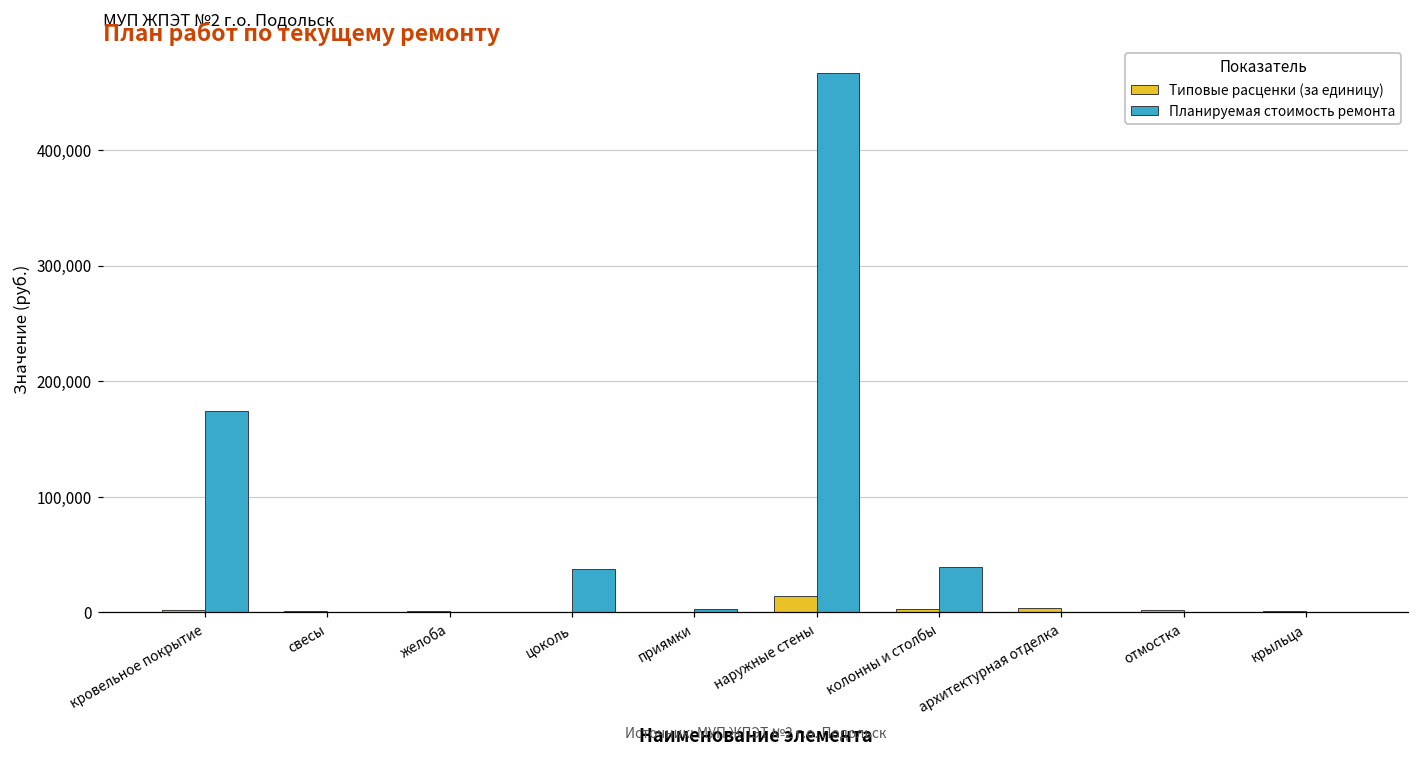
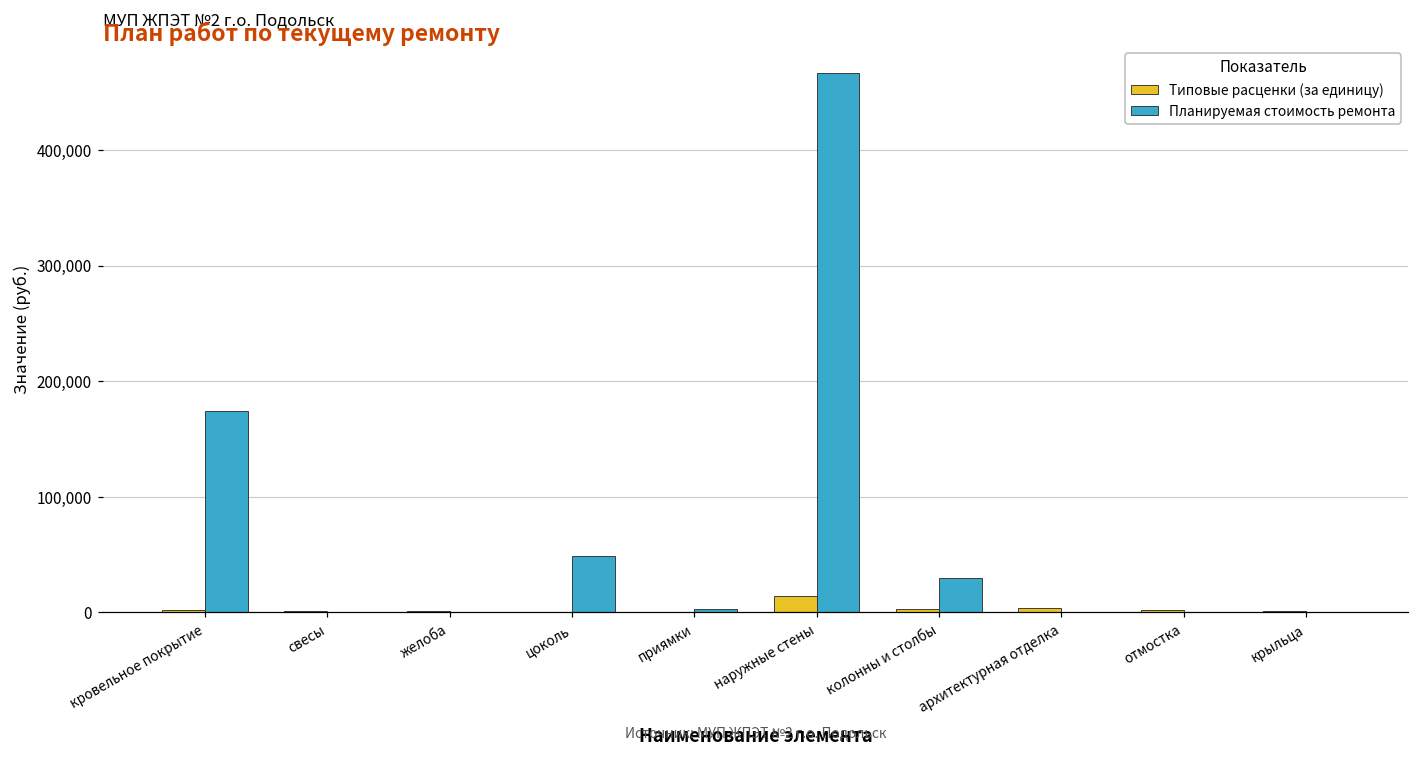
  {
    "Типовые расценки (за единицу)": {
      "наружные стены": "14,000",
      "колонны и столбы": "3,000",
      "архитектурная отделка": "4,000"
    },
    "Планируемая стоимость ремонта": {
      "кровельное покрытие": "174,000",
      "свесы": "0",
      "желоба": "0",
-     "цоколь": "37,000",
+     "цоколь": "48,000",
      "приямки": "3,000",
      "наружные стены": "466,000",
-     "колонны и столбы": "40,000",
+     "колонны и столбы": "30,000",
      "архитектурная отделка": "0",
      "отмостка": "0",
      "крыльца": "0"
    }
  }
